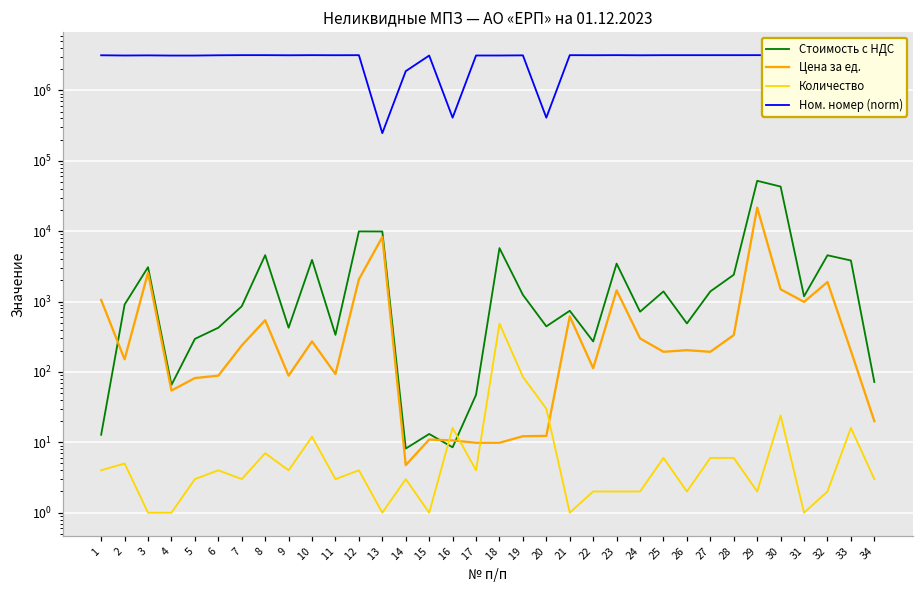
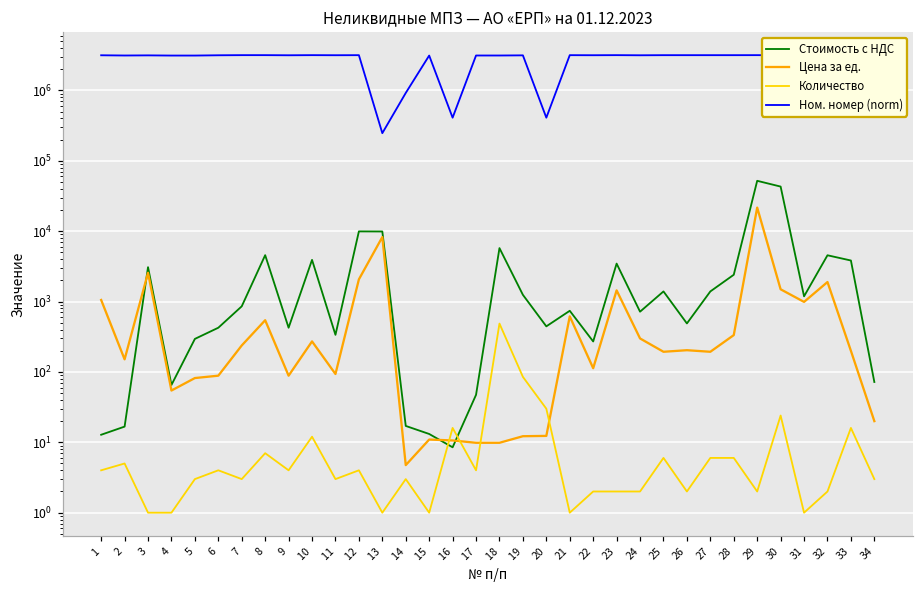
  {
    "Стоимость с НДС": {
      "1": 13,
-     "2": 900,
+     "2": 17,
      "3": 3000,
      "4": 70,
      "5": 300,
      "6": 400,
      "7": 900,
      "8": 5000,
      "9": 400,
      "10": 4000,
      "11": 300,
      "12": 10000,
      "13": 10000,
-     "14": 8,
+     "14": 17,
      "15": 13,
      "16": 8,
      "17": 50,
      "18": 6000,
      "19": 1200,
      "20": 400,
      "21": 700,
      "22": 270,
      "23": 3000,
      "24": 700,
      "25": 1400,
      "26": 500,
      "27": 1400,
      "28": 2400,
      "29": 50000,
      "30": 40000,
      "31": 1200,
      "32": 5000,
      "33": 4000,
      "34": 70
    },
    "Ном. номер (norm)": {
      "1": 3000000,
      "2": 3000000,
      "3": 3000000,
      "4": 3000000,
      "5": 3000000,
      "6": 3000000,
      "7": 3000000,
      "8": 3000000,
      "9": 3000000,
      "10": 3000000,
      "11": 3000000,
      "12": 3000000,
      "13": 250000,
-     "14": 1900000,
+     "14": 900000,
      "15": 3000000,
      "16": 400000,
      "17": 3000000,
      "18": 3000000,
      "19": 3000000,
      "20": 400000,
      "21": 3000000,
      "22": 3000000,
      "23": 3000000,
      "24": 3000000,
      "25": 3000000,
      "26": 3000000,
      "27": 3000000,
      "28": 3000000,
      "29": 3000000
    }
  }
